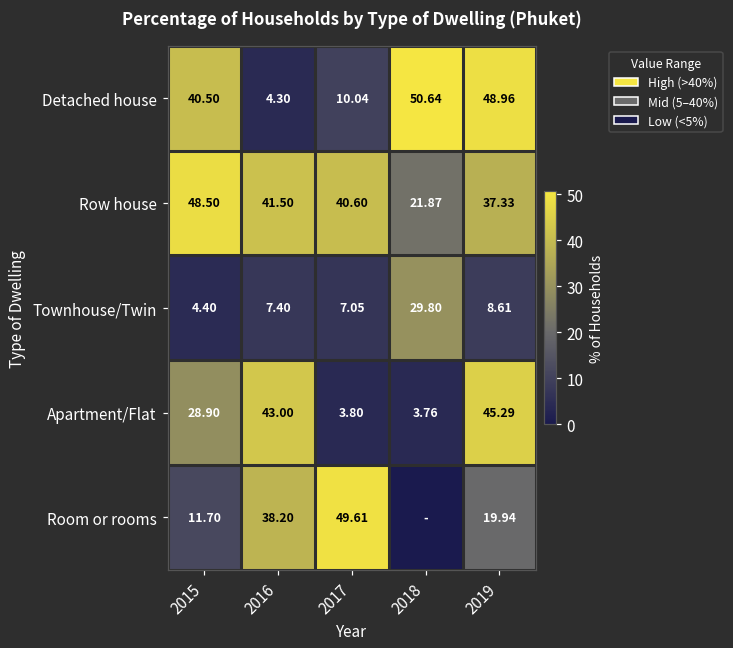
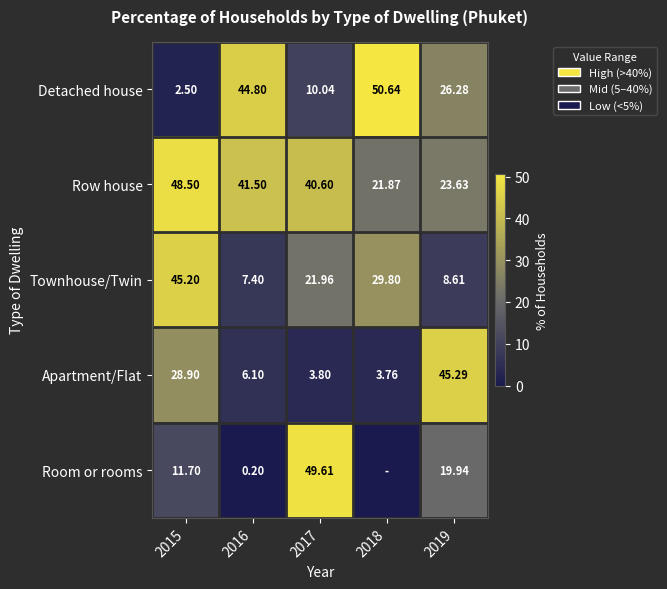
  {
    "Detached house": {
-     "2015": 40.50,
-     "2016": 4.30,
+     "2015": 2.50,
+     "2016": 44.80,
      "2017": 10.04,
      "2018": 50.64,
-     "2019": 48.96
+     "2019": 26.28
    },
    "Row house": {
      "2015": 48.50,
      "2016": 41.50,
      "2017": 40.60,
      "2018": 21.87,
-     "2019": 37.33
+     "2019": 23.63
    },
    "Townhouse/Twin": {
-     "2015": 4.40,
+     "2015": 45.20,
      "2016": 7.40,
-     "2017": 7.05,
+     "2017": 21.96,
      "2018": 29.80,
      "2019": 8.61
    },
    "Apartment/Flat": {
      "2015": 28.90,
-     "2016": 43.00,
+     "2016": 6.10,
      "2017": 3.80,
      "2018": 3.76,
      "2019": 45.29
    },
    "Room or rooms": {
      "2015": 11.70,
-     "2016": 38.20,
+     "2016": 0.20,
      "2017": 49.61,
      "2019": 19.94
    }
  }
